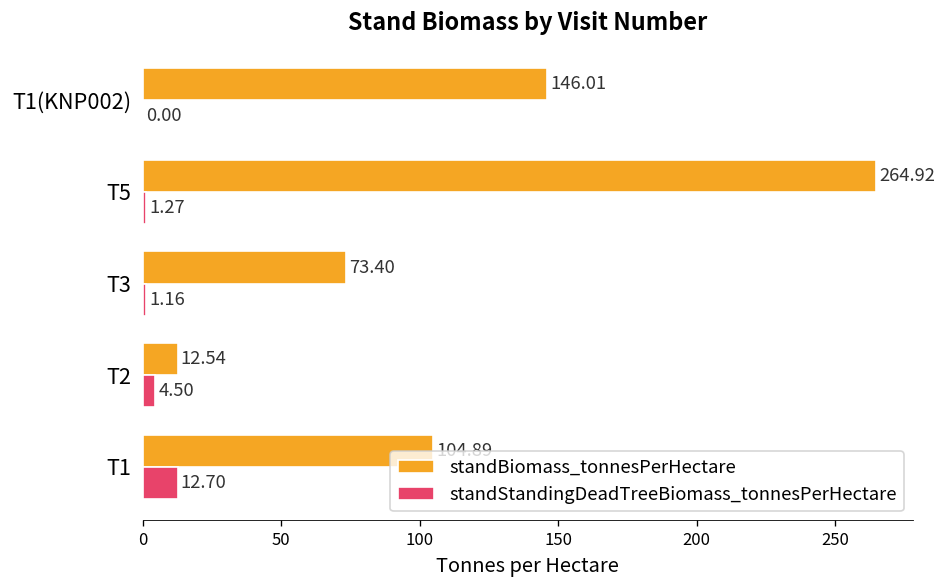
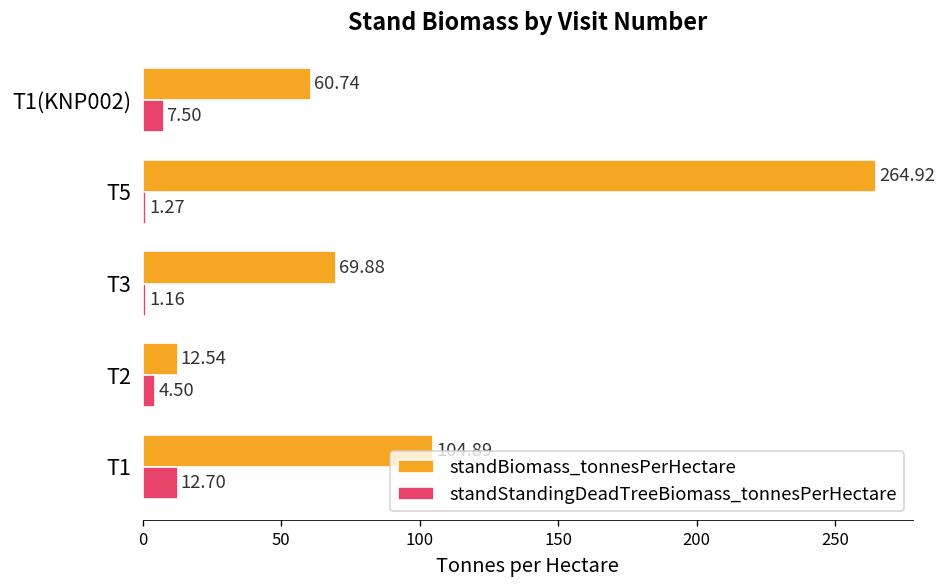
  {
    "standBiomass_tonnesPerHectare": {
-     "T1(KNP002)": 146.01,
+     "T1(KNP002)": 60.74,
      "T5": 264.92,
-     "T3": 73.40,
+     "T3": 69.88,
      "T2": 12.54
    },
    "standStandingDeadTreeBiomass_tonnesPerHectare": {
-     "T1(KNP002)": 0.00,
+     "T1(KNP002)": 7.50,
      "T5": 1.27,
      "T3": 1.16,
      "T2": 4.50,
      "T1": 12.70
    }
  }
